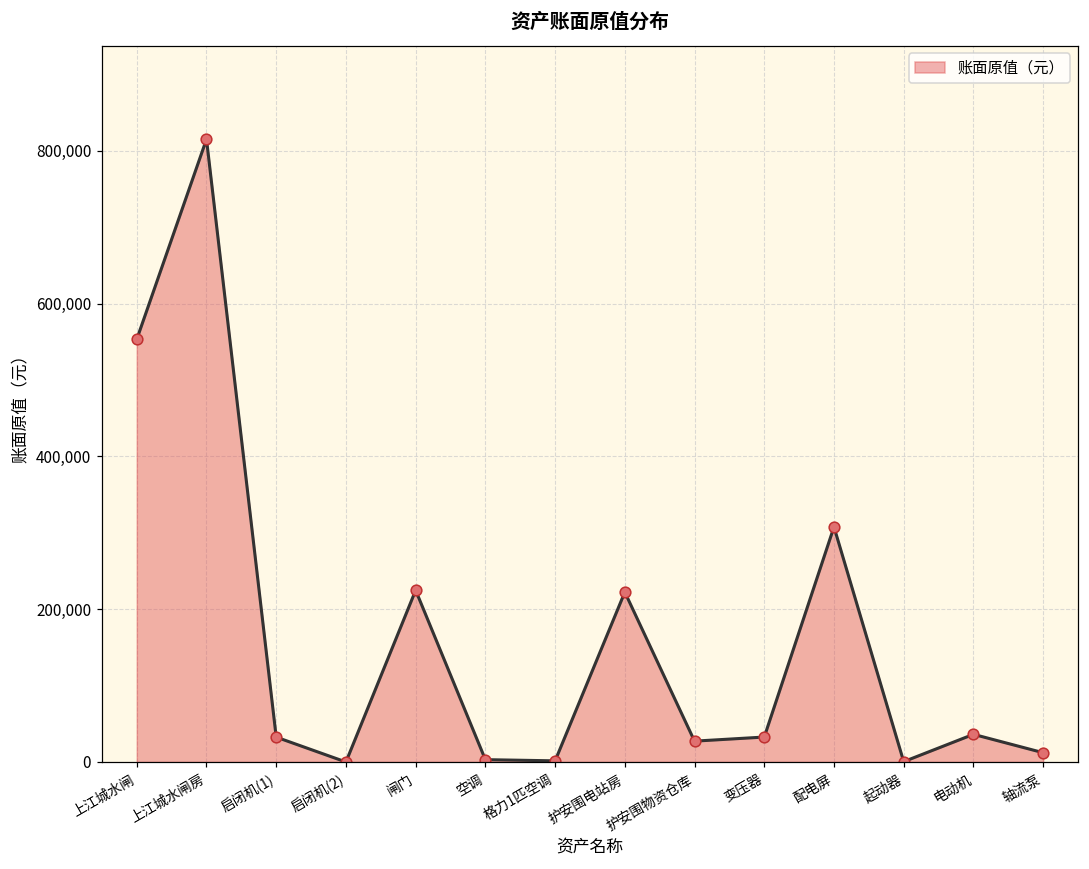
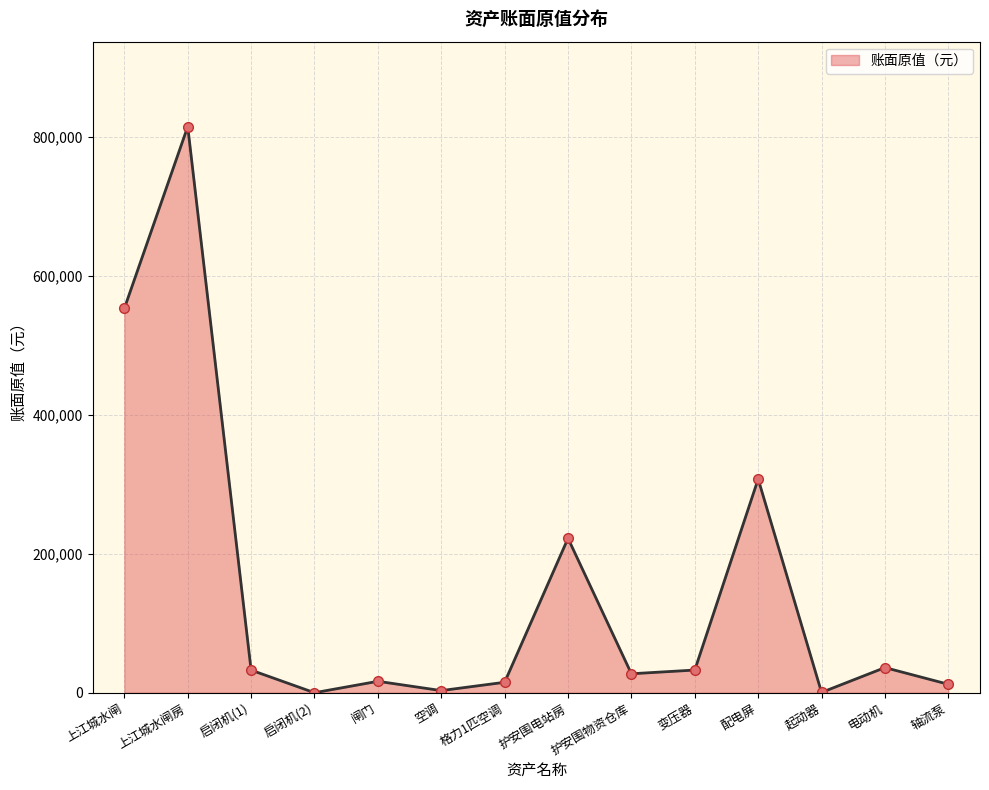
  {
    "上江城水闸": "550,000",
    "上江城水闸房": "820,000",
    "启闭机(1)": "30,000",
    "启闭机(2)": "0",
-   "闸门": "220,000",
+   "闸门": "20,000",
    "空调": "0",
-   "格力1匹空调": "0",
+   "格力1匹空调": "20,000",
    "护安围电站房": "220,000",
    "护安围物资仓库": "30,000",
    "变压器": "30,000",
    "配电屏": "310,000",
    "起动器": "0",
    "电动机": "40,000",
    "轴流泵": "10,000"
  }
